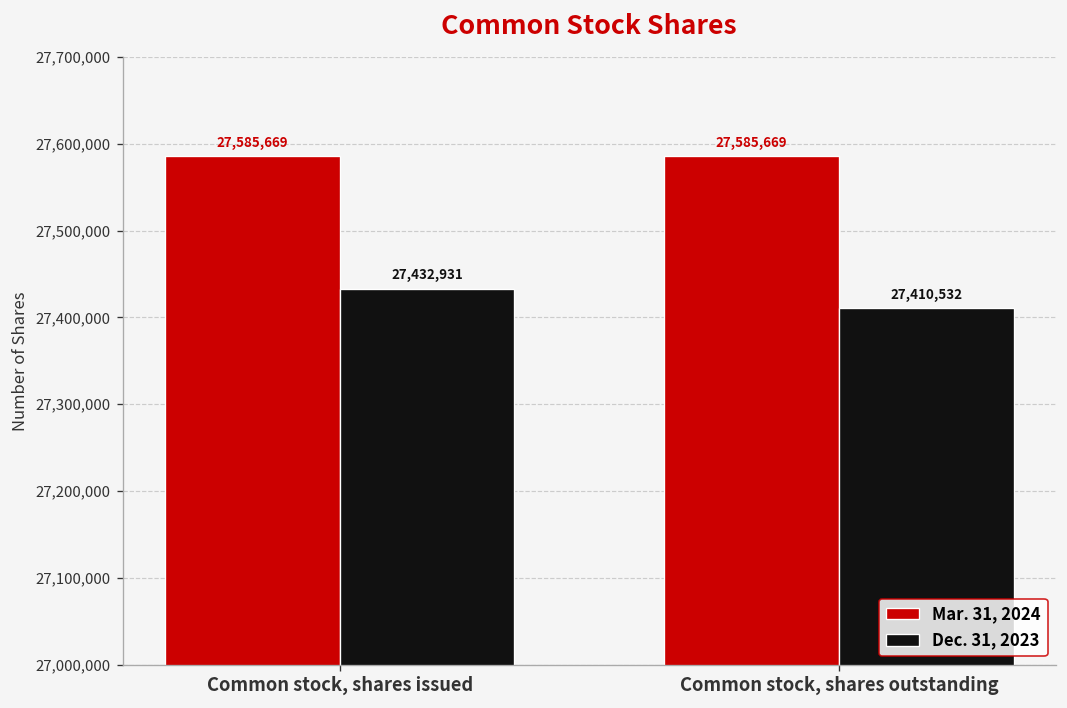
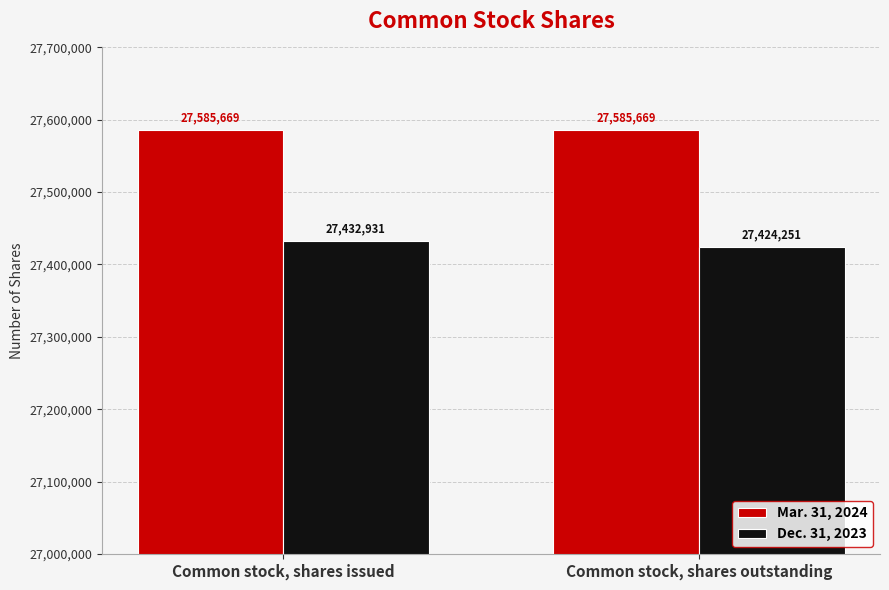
  {
    "Mar. 31, 2024": {
      "Common stock, shares issued": "27,585,669",
      "Common stock, shares outstanding": "27,585,669"
    },
    "Dec. 31, 2023": {
      "Common stock, shares issued": "27,432,931",
-     "Common stock, shares outstanding": "27,410,532"
+     "Common stock, shares outstanding": "27,424,251"
    }
  }
